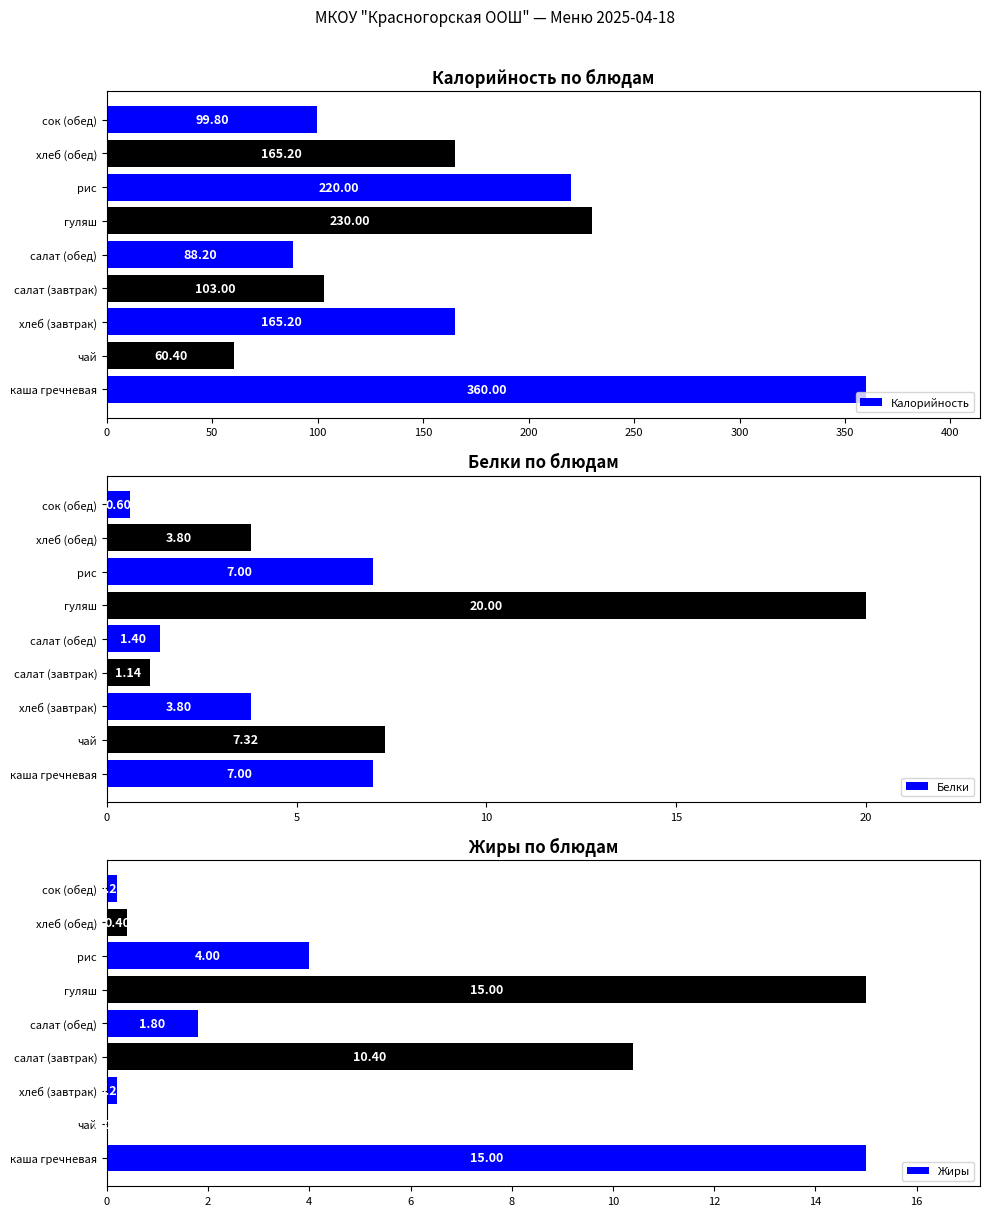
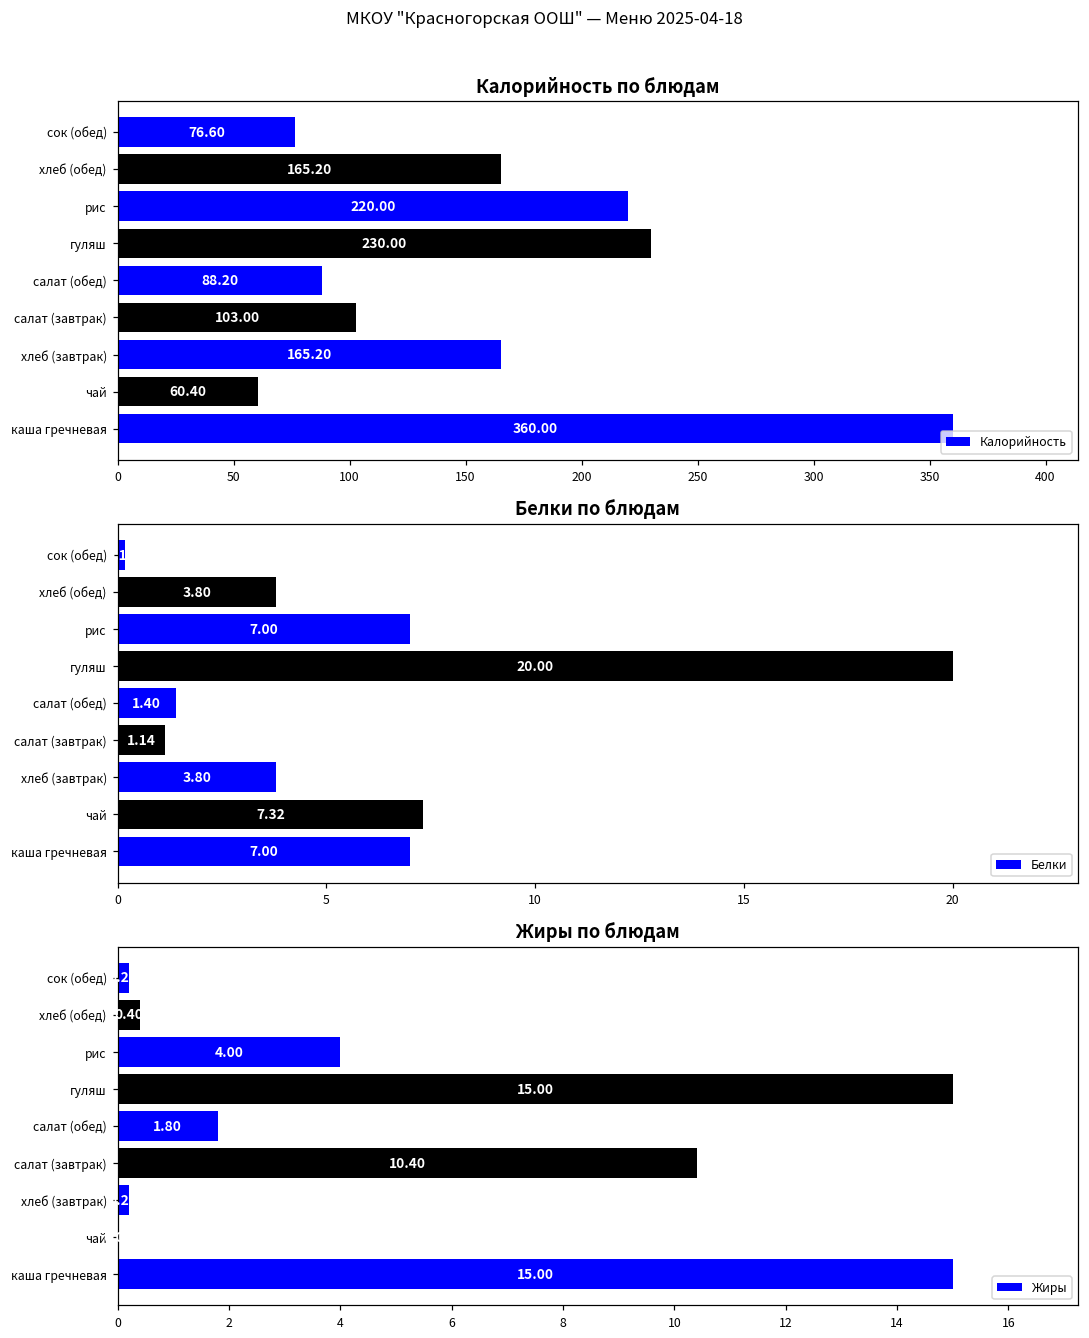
  {
    "Калорийность по блюдам": {
-     "сок (обед)": 99.80,
+     "сок (обед)": 76.60,
      "хлеб (обед)": 165.20,
      "рис": 220.00,
      "гуляш": 230.00,
      "салат (обед)": 88.20,
      "салат (завтрак)": 103.00,
      "хлеб (завтрак)": 165.20,
      "чай": 60.40,
      "каша гречневая": 360.00
    },
    "Белки по блюдам": {
-     "сок (обед)": 0.6
+     "сок (обед)": 0.2
    },
    "Жиры по блюдам": {
      "хлеб (обед)": 0.40,
      "рис": 4.00,
      "гуляш": 15.00,
      "салат (обед)": 1.80,
      "салат (завтрак)": 10.40,
      "каша гречневая": 15.00
    }
  }
